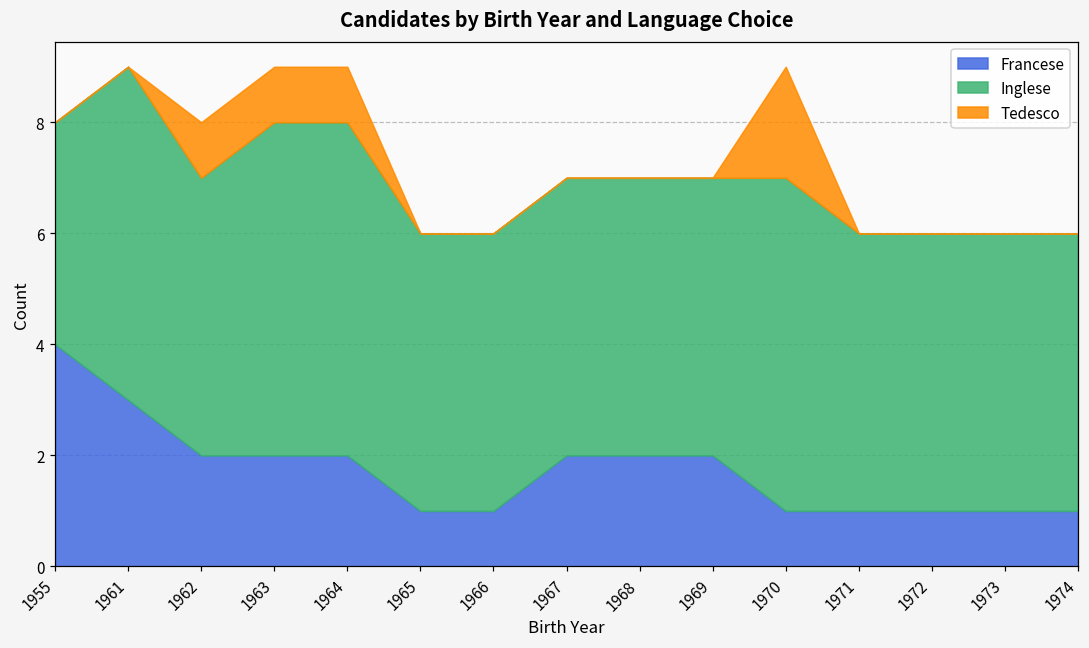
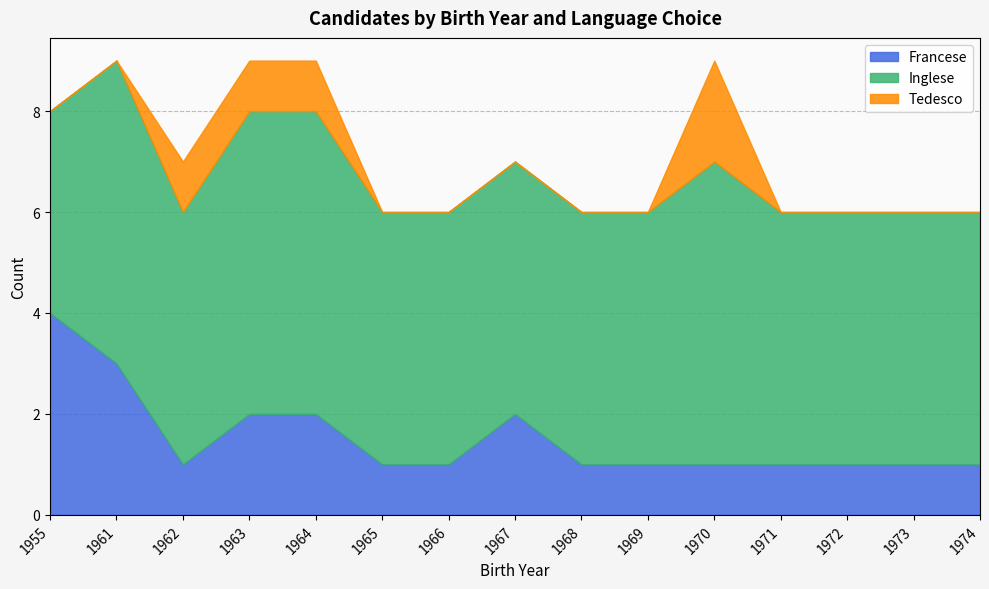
  {
    "Francese": {
      "1955": 4,
      "1961": 3,
-     "1962": 2,
+     "1962": 1,
      "1963": 2,
      "1964": 2,
      "1965": 1,
      "1966": 1,
      "1967": 2,
-     "1968": 2,
-     "1969": 2,
+     "1968": 1,
+     "1969": 1,
      "1970": 1,
      "1971": 1,
      "1972": 1,
      "1973": 1,
      "1974": 1
    },
    "Inglese": {
      "1962": 5,
      "1963": 6,
      "1964": 6,
      "1970": 6
    },
    "Tedesco": {
      "1962": 1,
      "1963": 1,
      "1964": 1,
      "1970": 2
    }
  }
